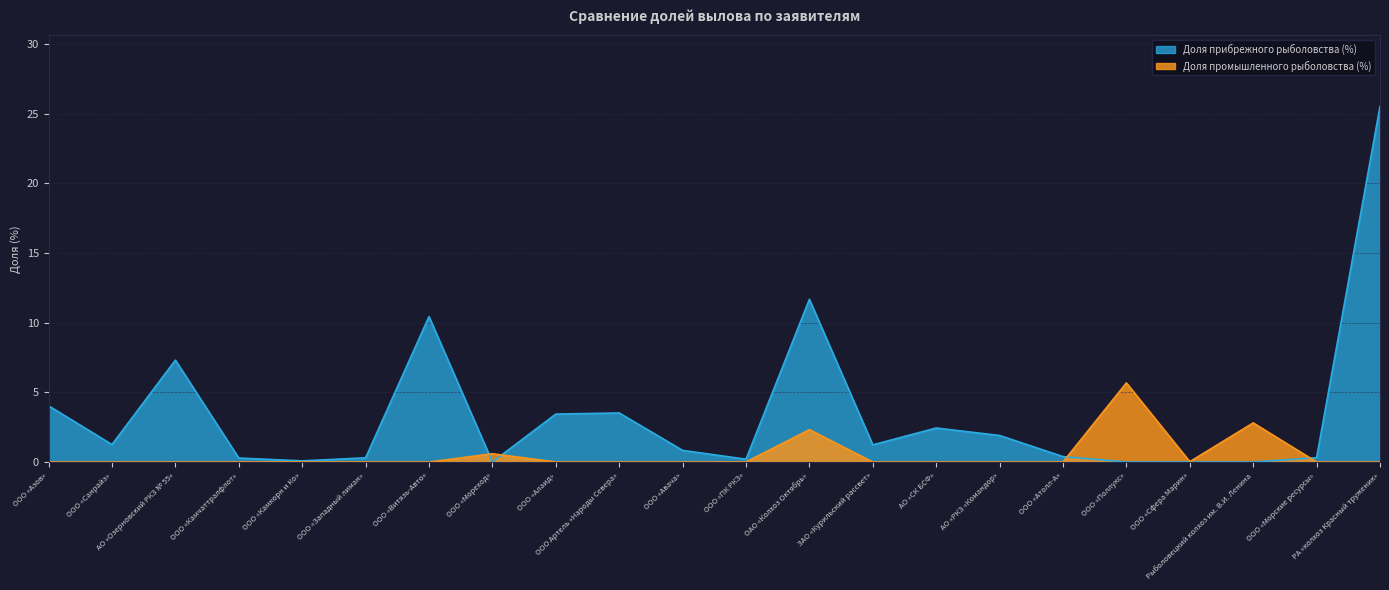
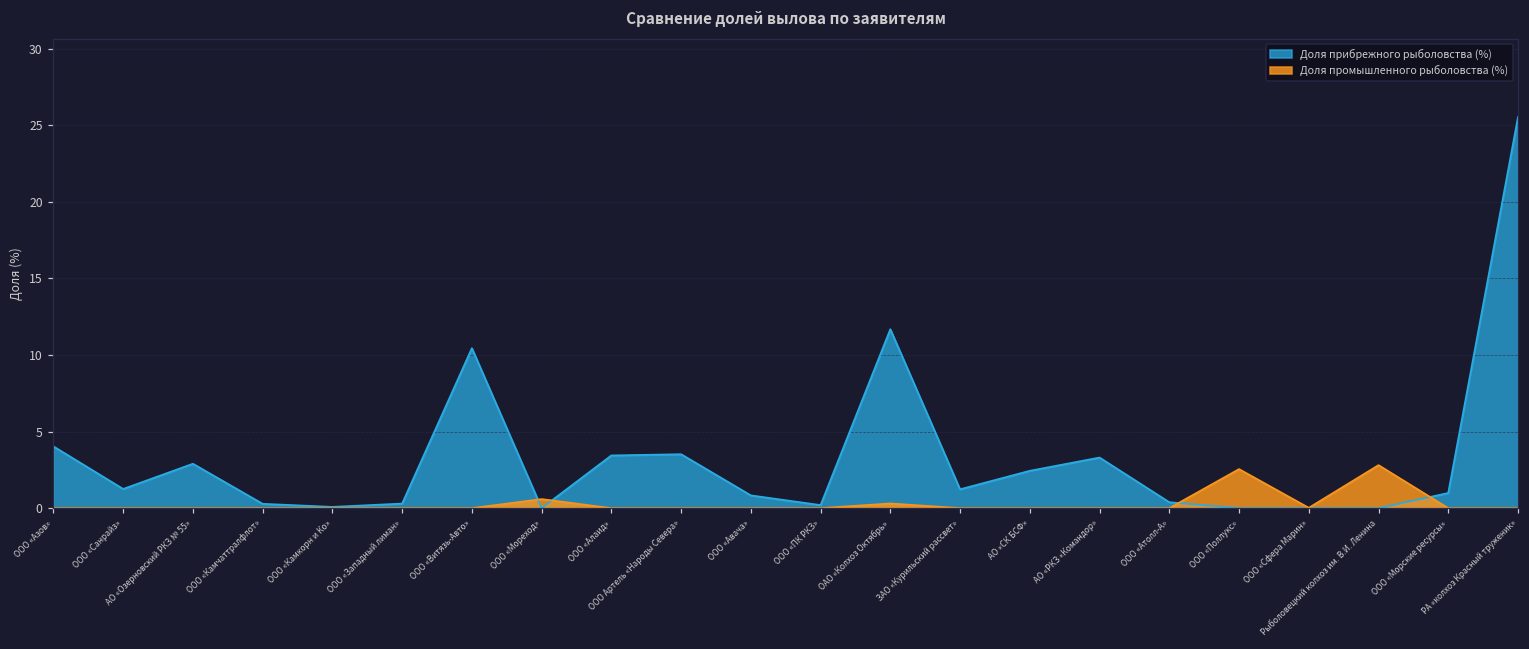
  {
    "Доля прибрежного рыболовства (%)": {
      "ООО «Азов»": 4.0,
      "ООО «Санрайз»": 1.3,
-     "АО «Озерновский РКЗ № 55»": 7.3,
+     "АО «Озерновский РКЗ № 55»": 2.9,
      "ООО «Камчаттралфлот»": 0.3,
      "ООО «Западный лиман»": 0.3,
      "ООО «Витязь-Авто»": 10.4,
      "ООО «Мореход»": 0.0,
      "ООО «Алаид»": 3.4,
      "ООО Артель «Народы Севера»": 3.5,
      "ООО «Авача»": 0.8,
      "ООО «ПК РКЗ»": 0.2,
      "ОАО «Колхоз Октябрь»": 11.7,
      "ЗАО «Курильский рассвет»": 1.2,
      "АО «СК БСФ»": 2.4,
-     "АО «РКЗ «Командор»": 1.9,
+     "АО «РКЗ «Командор»": 3.3,
      "ООО «Атолл-А»": 0.4,
      "ООО «Поллукс»": 0.0,
      "Рыболовецкий колхоз им. В.И. Ленина": 0.0,
-     "ООО «Морские ресурсы»": 0.3,
+     "ООО «Морские ресурсы»": 1.0,
      "РА «колхоз Красный труженик»": 25.5
    },
    "Доля промышленного рыболовства (%)": {
      "ООО «Азов»": 0.0,
      "ООО «Санрайз»": 0.0,
      "АО «Озерновский РКЗ № 55»": 0.0,
      "ООО «Камчаттралфлот»": 0.0,
      "ООО «Западный лиман»": 0.0,
      "ООО «Витязь-Авто»": 0.0,
      "ООО «Мореход»": 0.6,
      "ООО «Алаид»": 0.0,
      "ООО Артель «Народы Севера»": 0.0,
      "ООО «Авача»": 0.0,
      "ООО «ПК РКЗ»": 0.0,
-     "ОАО «Колхоз Октябрь»": 2.3,
+     "ОАО «Колхоз Октябрь»": 0.3,
      "ЗАО «Курильский рассвет»": 0.0,
      "АО «СК БСФ»": 0.0,
      "АО «РКЗ «Командор»": 0.0,
      "ООО «Атолл-А»": 0.0,
-     "ООО «Поллукс»": 5.7,
+     "ООО «Поллукс»": 2.6,
      "Рыболовецкий колхоз им. В.И. Ленина": 2.8,
      "ООО «Морские ресурсы»": 0.0,
      "РА «колхоз Красный труженик»": 0.0
    }
  }
